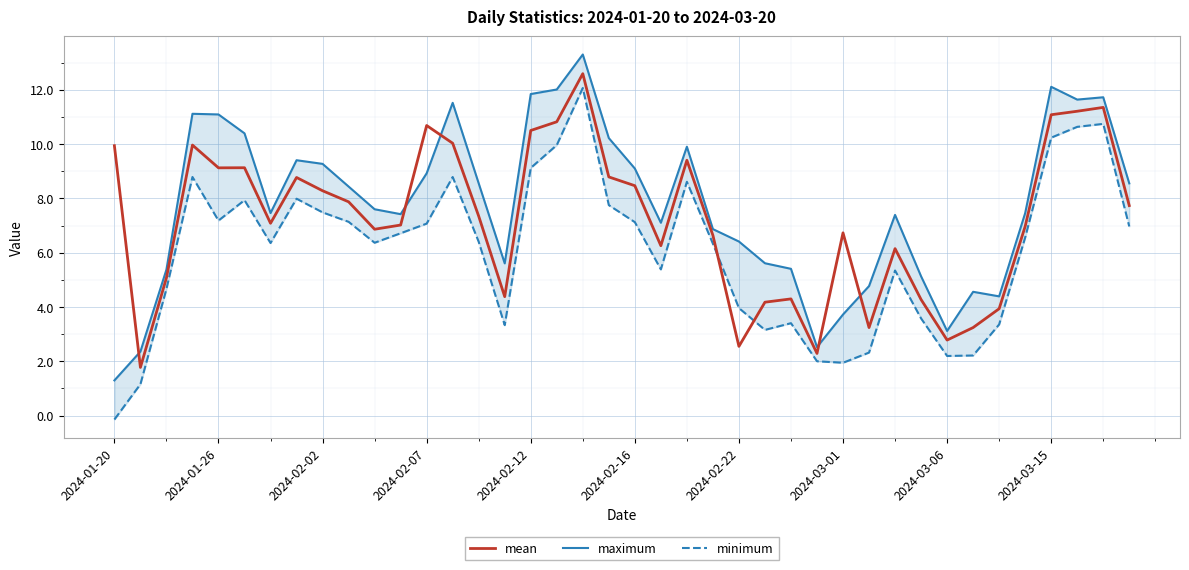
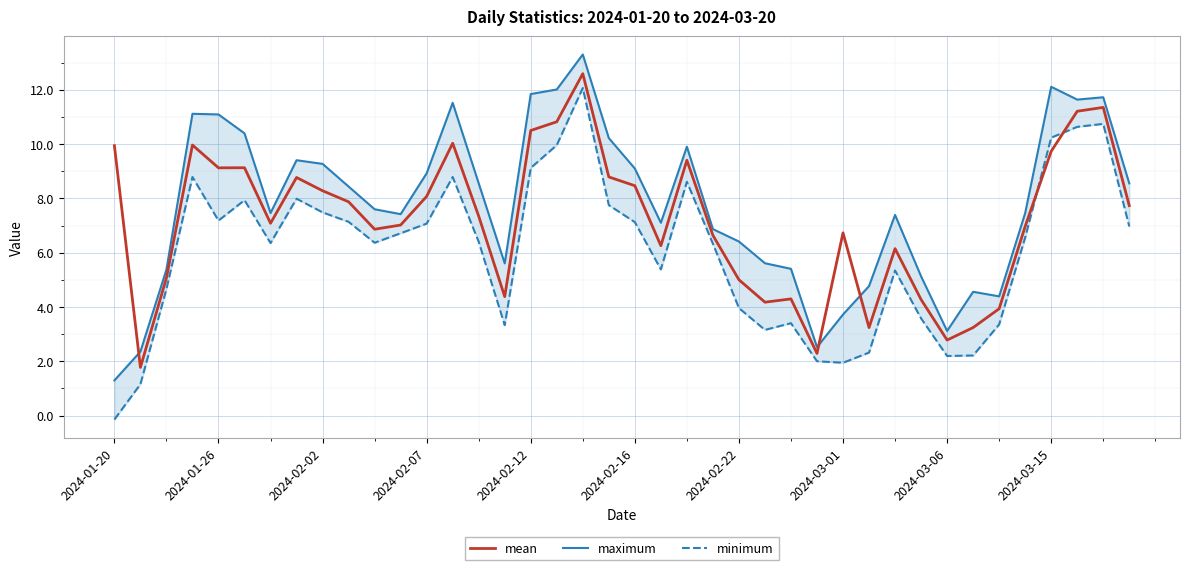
  {
    "mean": {
      "2024-01-20": 9.9,
      "2024-01-26": 9.1,
      "2024-02-02": 8.3,
-     "2024-02-07": 10.7,
+     "2024-02-07": 8.1,
      "2024-02-12": 10.5,
      "2024-02-16": 8.5,
-     "2024-02-22": 2.5,
+     "2024-02-22": 5.0,
      "2024-03-01": 6.7,
      "2024-03-06": 2.8,
-     "2024-03-15": 11.1
+     "2024-03-15": 9.7
    }
  }
